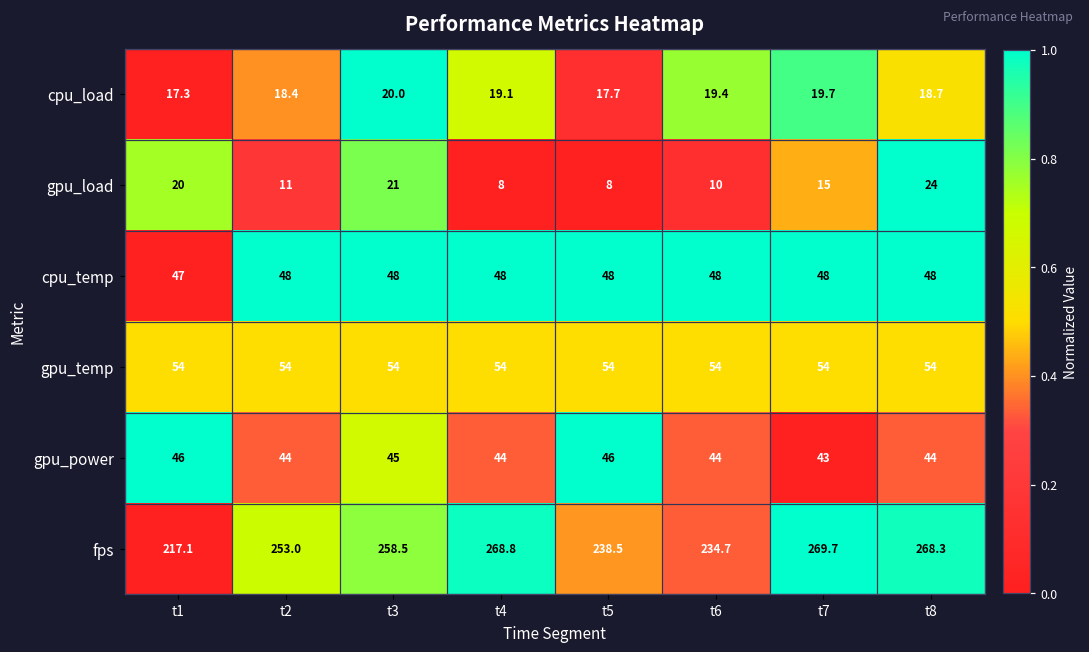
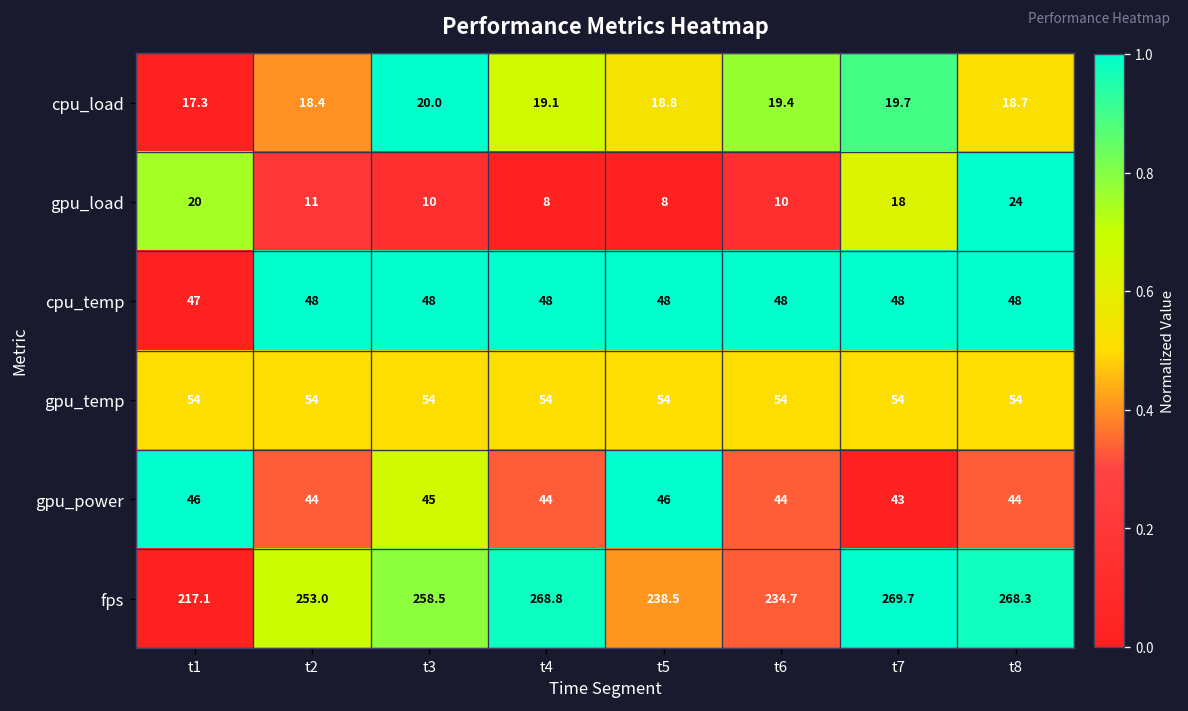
  {
    "cpu_load": {
      "t1": 17.3,
      "t2": 18.4,
      "t3": 20.0,
      "t4": 19.1,
-     "t5": 17.7,
+     "t5": 18.8,
      "t6": 19.4,
      "t7": 19.7,
      "t8": 18.7
    },
    "gpu_load": {
      "t1": 20,
      "t2": 11,
-     "t3": 21,
+     "t3": 10,
      "t4": 8,
      "t5": 8,
      "t6": 10,
-     "t7": 15,
+     "t7": 18,
      "t8": 24
    },
    "cpu_temp": {
      "t1": 47,
      "t2": 48,
      "t3": 48,
      "t4": 48,
      "t5": 48,
      "t6": 48,
      "t7": 48,
      "t8": 48
    },
    "gpu_temp": {
      "t1": 54,
      "t2": 54,
      "t3": 54,
      "t4": 54,
      "t5": 54,
      "t6": 54,
      "t7": 54,
      "t8": 54
    },
    "gpu_power": {
      "t1": 46,
      "t2": 44,
      "t3": 45,
      "t4": 44,
      "t5": 46,
      "t6": 44,
      "t7": 43,
      "t8": 44
    },
    "fps": {
      "t1": 217.1,
      "t2": 253.0,
      "t3": 258.5,
      "t4": 268.8,
      "t5": 238.5,
      "t6": 234.7,
      "t7": 269.7,
      "t8": 268.3
    }
  }
